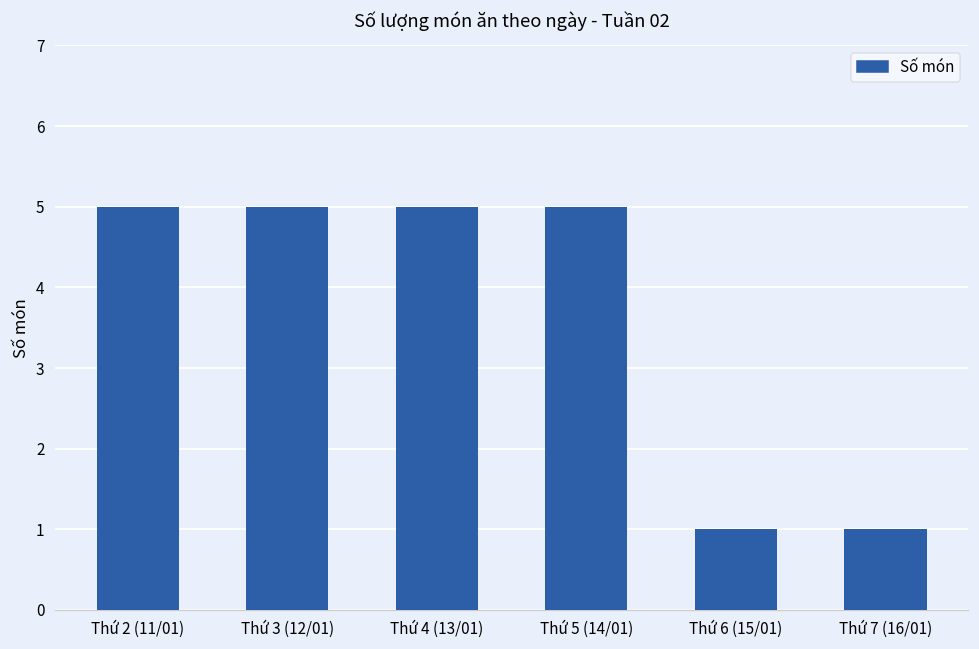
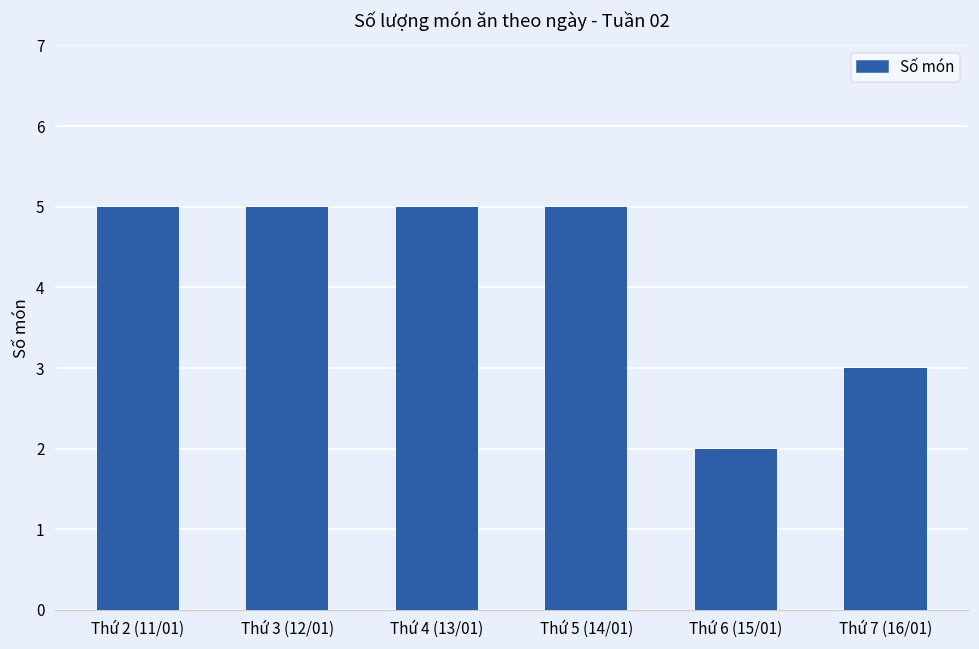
  {
    "Thứ 2 (11/01)": 5,
    "Thứ 3 (12/01)": 5,
    "Thứ 4 (13/01)": 5,
    "Thứ 5 (14/01)": 5,
-   "Thứ 6 (15/01)": 1,
-   "Thứ 7 (16/01)": 1
+   "Thứ 6 (15/01)": 2,
+   "Thứ 7 (16/01)": 3
  }
